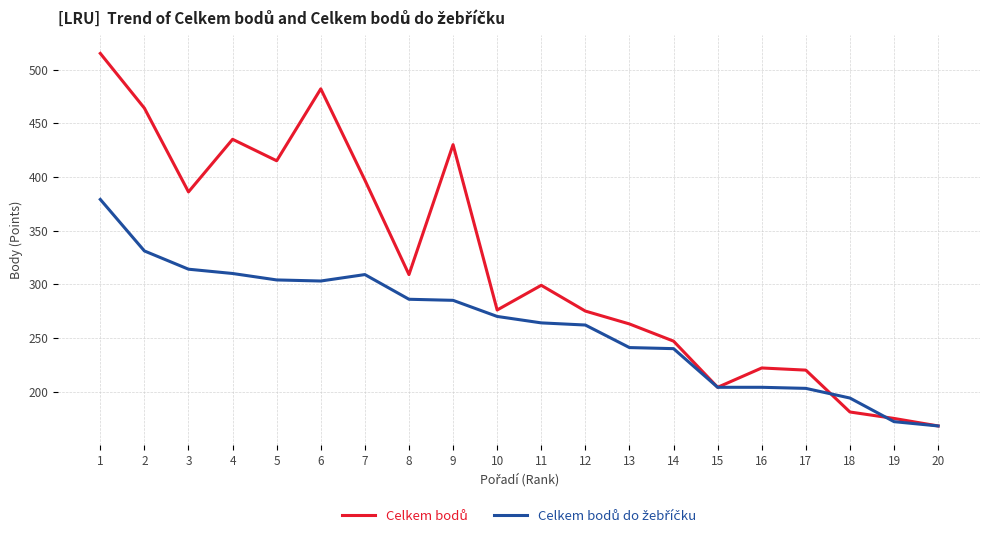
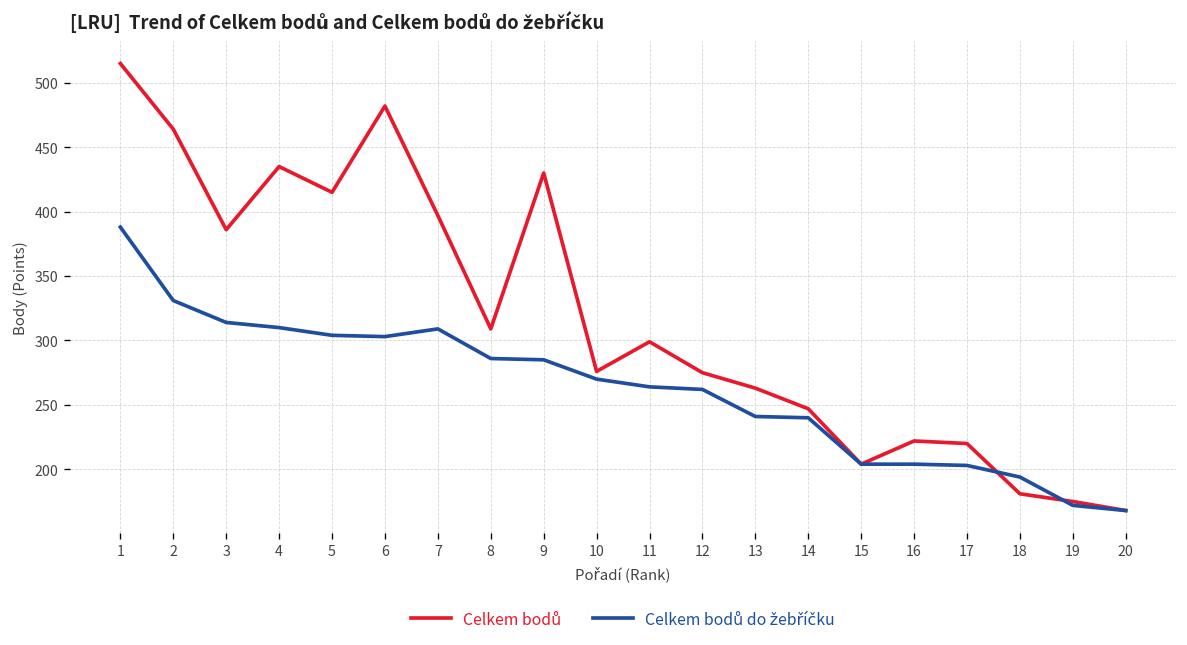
  {
    "Celkem bodů": {
      "1": 515,
      "2": 464,
      "3": 386,
      "4": 435,
      "5": 415,
      "6": 482,
      "7": 397,
      "8": 309,
      "9": 430,
      "10": 276,
      "11": 299,
      "12": 275,
      "13": 263,
      "14": 247,
      "16": 222,
      "17": 220,
      "18": 181,
      "19": 175
    },
    "Celkem bodů do žebříčku": {
-     "1": 379,
+     "1": 388,
      "2": 331,
      "3": 314,
      "4": 310,
      "5": 304,
      "6": 303,
      "7": 309,
      "8": 286,
      "9": 285,
      "10": 270,
      "11": 264,
      "12": 262,
      "13": 241,
      "14": 240,
      "16": 204,
      "17": 203,
      "18": 194,
      "19": 172
    }
  }
